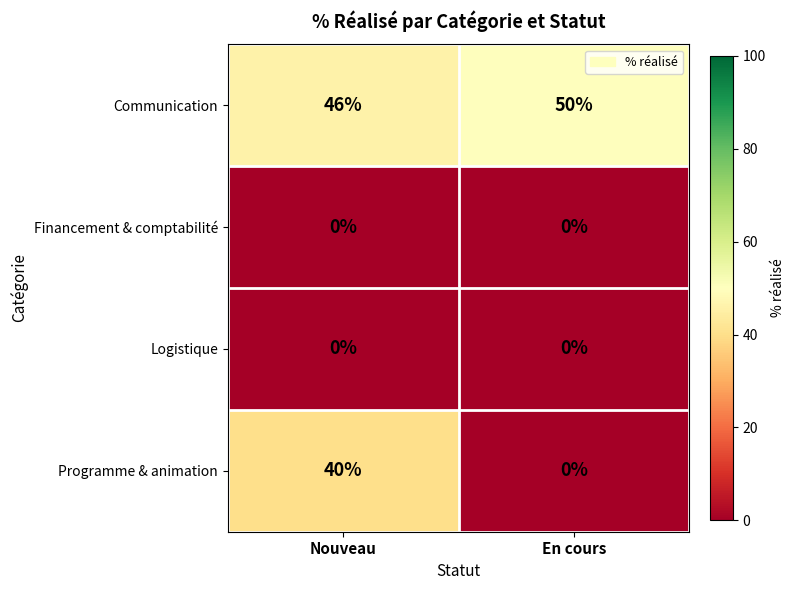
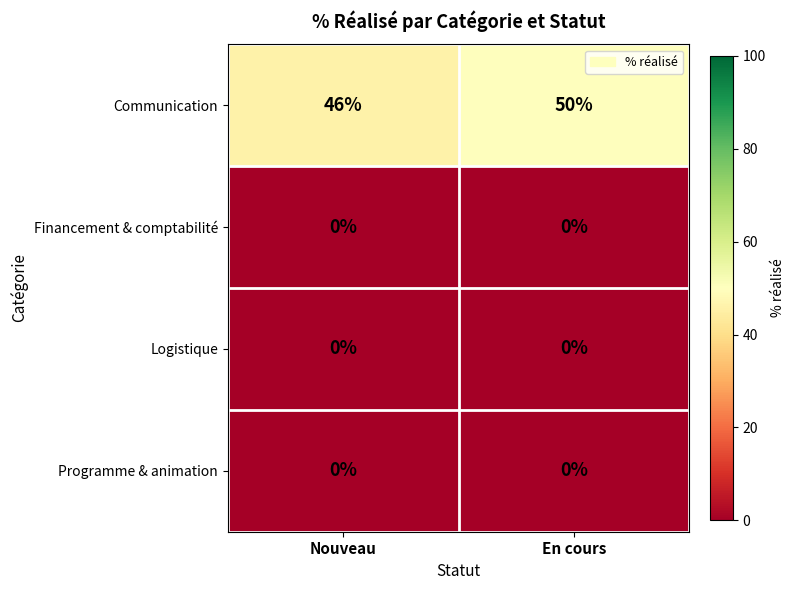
  {
    "Communication": {
      "Nouveau": "46%",
      "En cours": "50%"
    },
    "Financement & comptabilité": {
      "Nouveau": "0%",
      "En cours": "0%"
    },
    "Logistique": {
      "Nouveau": "0%",
      "En cours": "0%"
    },
    "Programme & animation": {
-     "Nouveau": "40%",
+     "Nouveau": "0%",
      "En cours": "0%"
    }
  }
